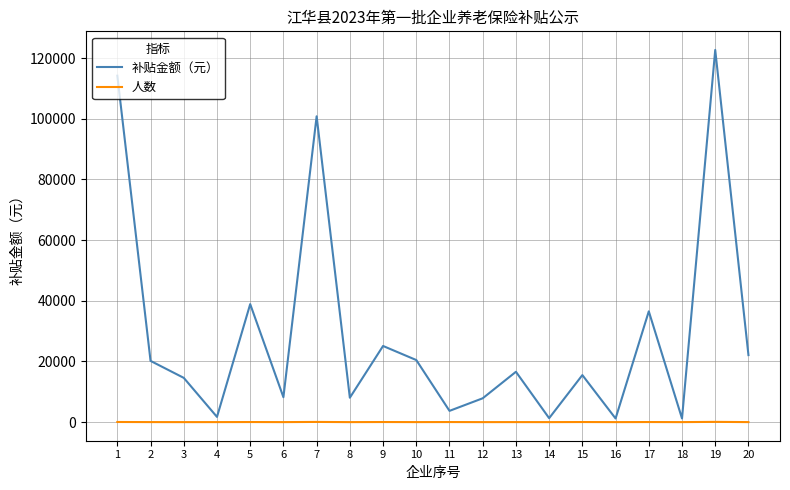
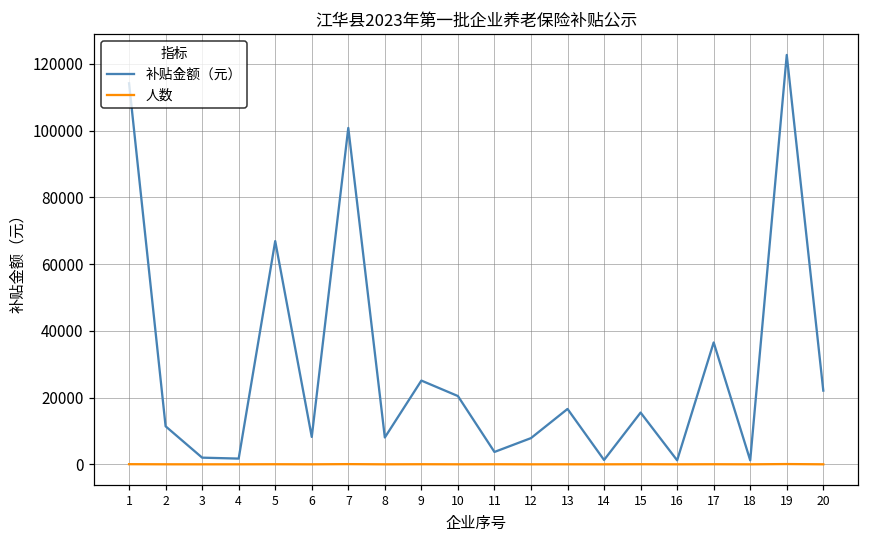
  {
    "补贴金额（元）": {
-     "2": 20000,
-     "3": 15000,
+     "2": 11000,
+     "3": 2000,
      "4": 2000,
-     "5": 39000,
+     "5": 67000,
      "6": 8000,
      "7": 101000,
      "8": 8000,
      "9": 25000,
      "10": 20000,
      "11": 4000,
      "12": 8000,
      "13": 17000,
      "14": 1000,
      "15": 16000,
      "16": 1000,
      "17": 37000,
      "18": 1000,
      "19": 123000,
      "20": 22000
    },
    "人数": {
      "1": 0,
      "2": 0,
      "3": 0,
      "4": 0,
      "5": 0,
      "6": 0,
      "7": 0,
      "8": 0,
      "9": 0,
      "10": 0,
      "11": 0,
      "12": 0,
      "13": 0,
      "14": 0,
      "15": 0,
      "16": 0,
      "17": 0,
      "18": 0,
      "19": 0,
      "20": 0
    }
  }
